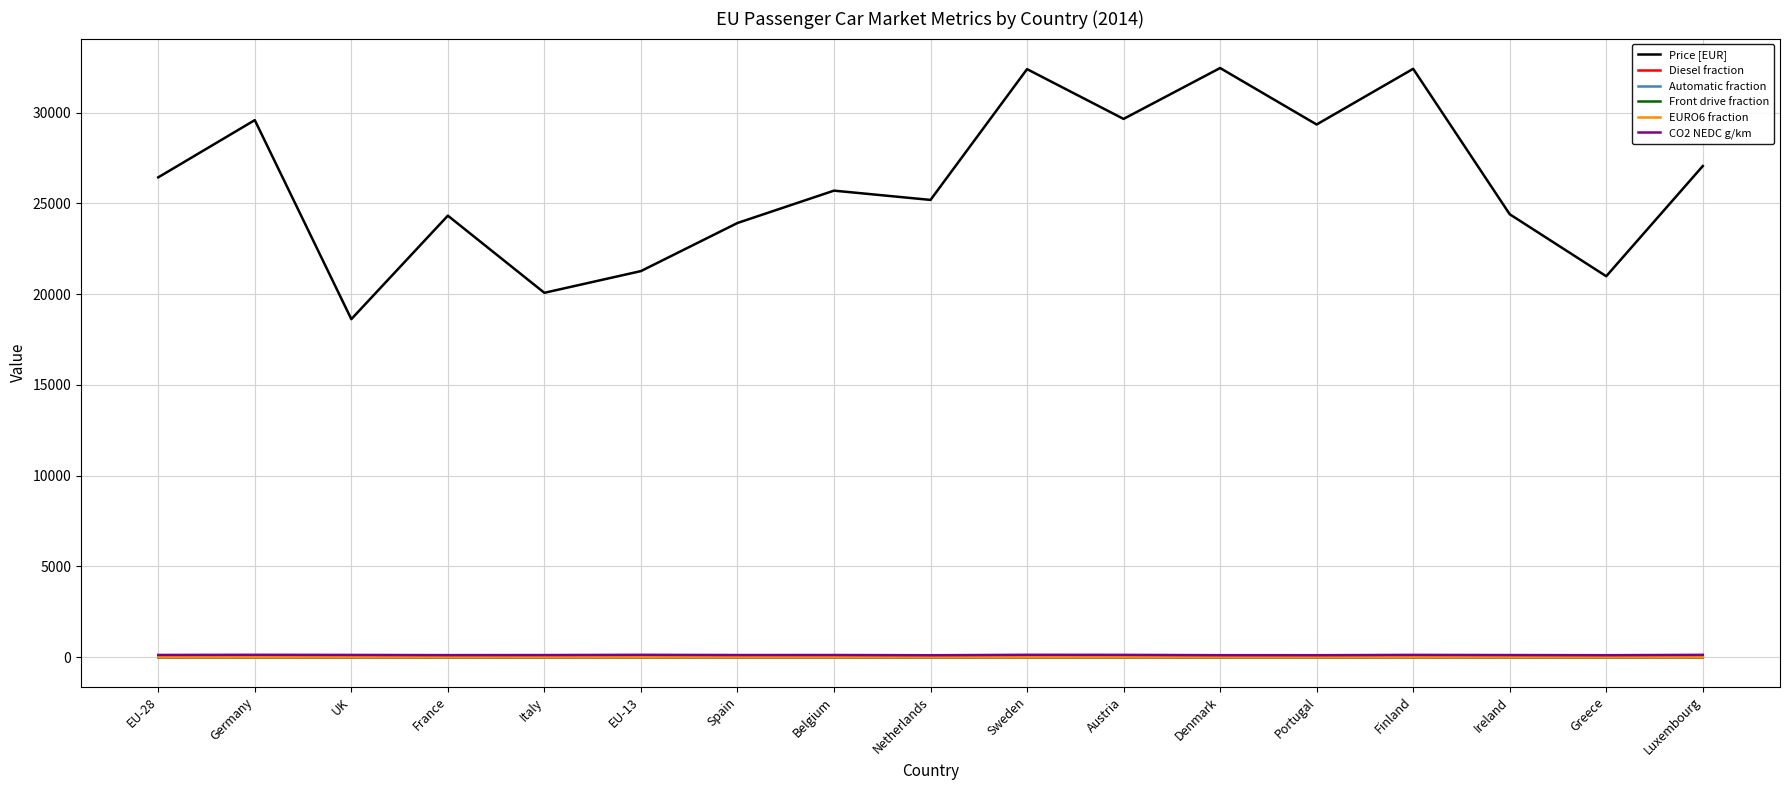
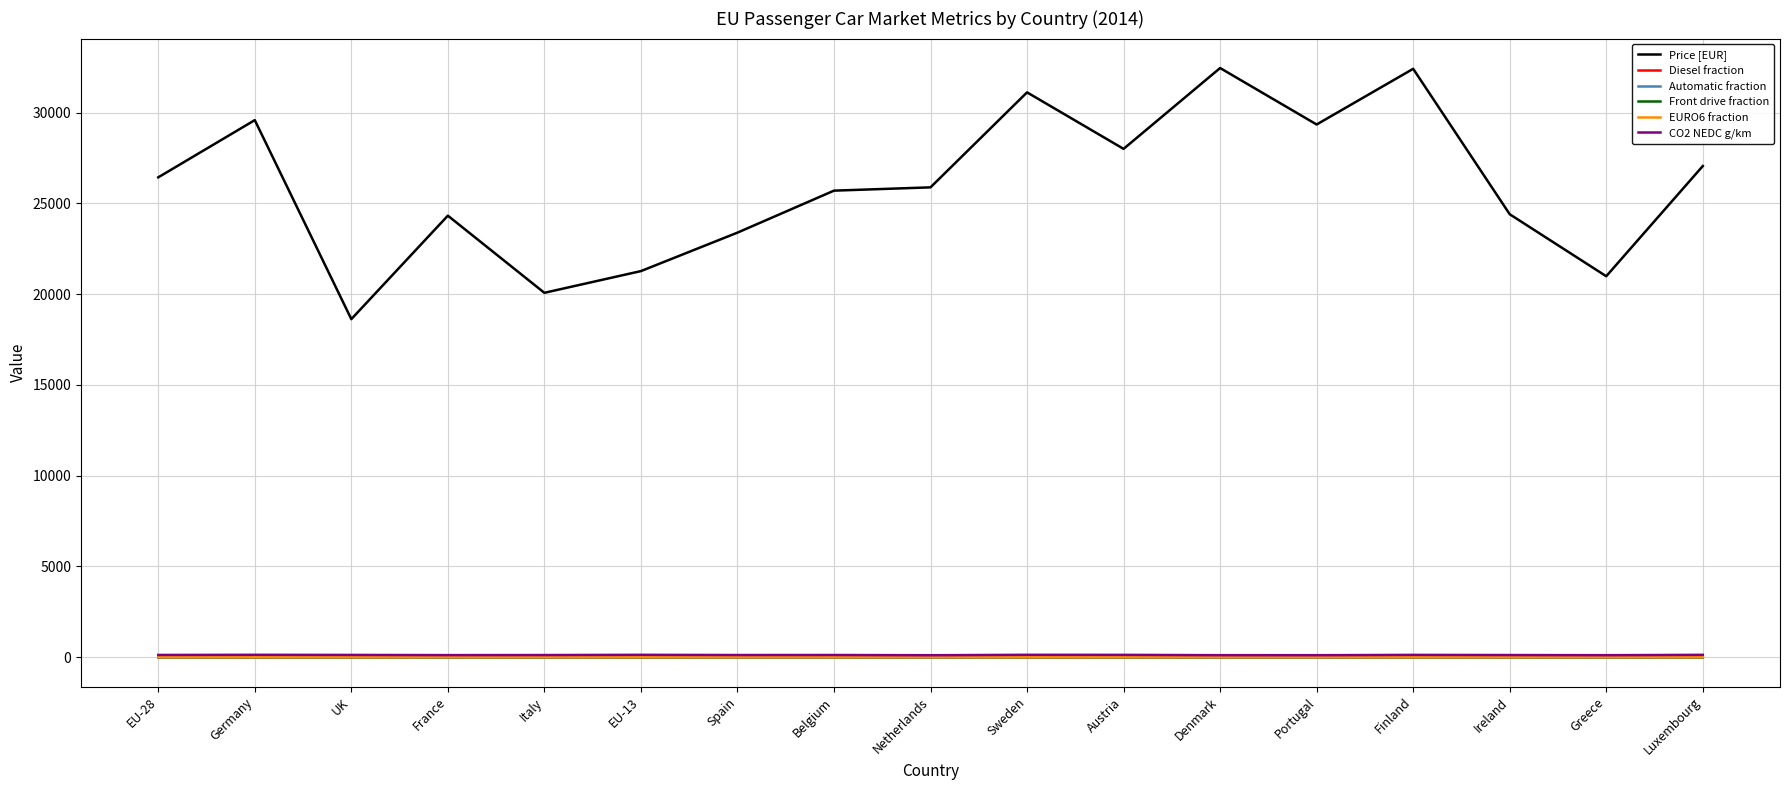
  {
    "Price [EUR]": {
      "EU-28": 26400,
      "Germany": 29600,
      "UK": 18600,
      "France": 24300,
      "Italy": 20100,
      "EU-13": 21300,
-     "Spain": 23900,
+     "Spain": 23400,
      "Belgium": 25700,
-     "Netherlands": 25200,
-     "Sweden": 32400,
-     "Austria": 29700,
+     "Netherlands": 25900,
+     "Sweden": 31100,
+     "Austria": 28000,
      "Denmark": 32500,
      "Portugal": 29300,
      "Finland": 32400,
      "Ireland": 24400,
      "Greece": 21000,
      "Luxembourg": 27100
    }
  }
